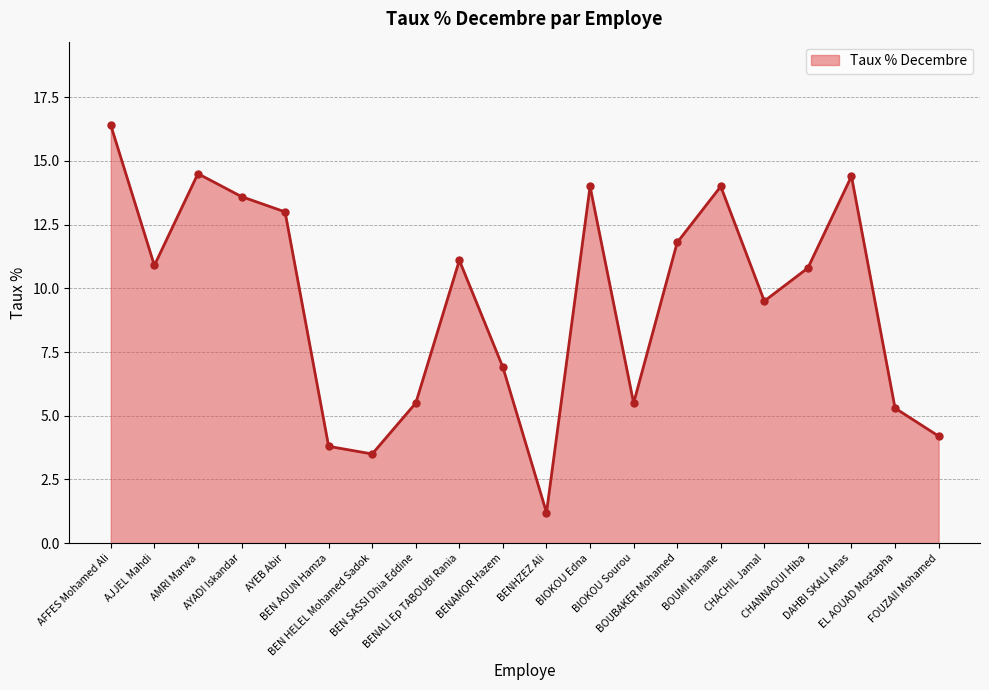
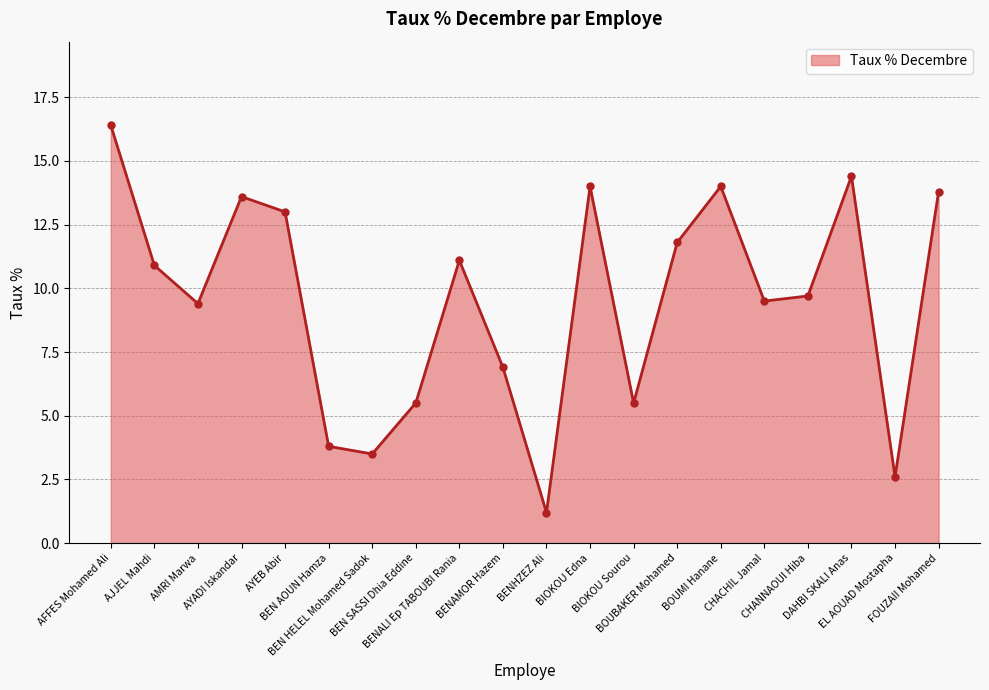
  {
    "AFFES Mohamed Ali": 16.4,
    "AJJEL Mahdi": 10.9,
-   "AMRI Marwa": 14.5,
+   "AMRI Marwa": 9.4,
    "AYADI Iskandar": 13.6,
    "AYEB Abir": 13.0,
    "BEN AOUN Hamza": 3.8,
    "BEN HELEL Mohamed Sadok": 3.5,
    "BEN SASSI Dhia Eddine": 5.5,
    "BENALI Ep TABOUBI Rania": 11.1,
    "BENAMOR Hazem": 6.9,
    "BENHZEZ Ali": 1.2,
    "BIOKOU Edna": 14.0,
    "BIOKOU Sourou": 5.5,
    "BOUBAKER Mohamed": 11.8,
    "BOUMI Hanane": 14.0,
    "CHACHIL Jamal": 9.5,
-   "CHANNAOUI Hiba": 10.8,
+   "CHANNAOUI Hiba": 9.7,
    "DAHBI SKALI Anas": 14.4,
-   "EL AOUAD Mostapha": 5.3,
-   "FOUZAII Mohamed": 4.2
+   "EL AOUAD Mostapha": 2.6,
+   "FOUZAII Mohamed": 13.8
  }
